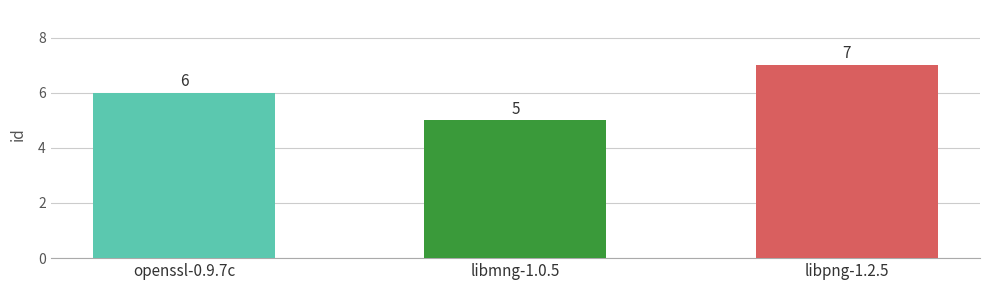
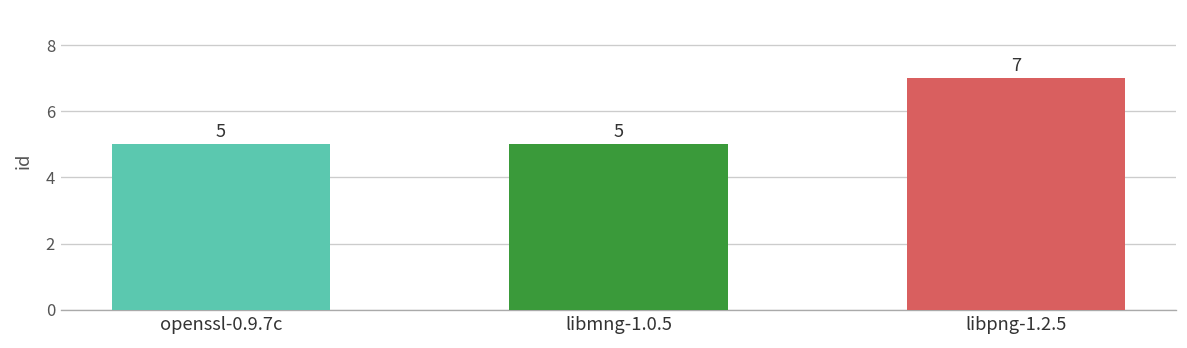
  {
-   "openssl-0.9.7c": 6,
+   "openssl-0.9.7c": 5,
    "libmng-1.0.5": 5,
    "libpng-1.2.5": 7
  }
